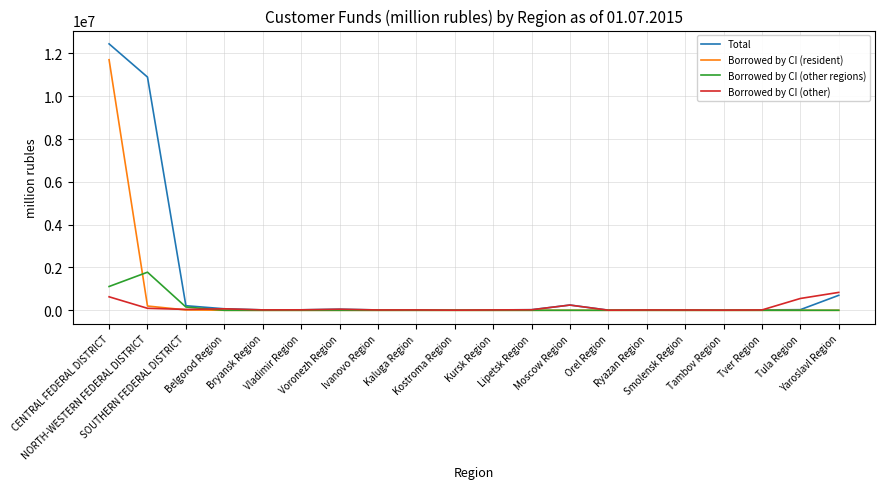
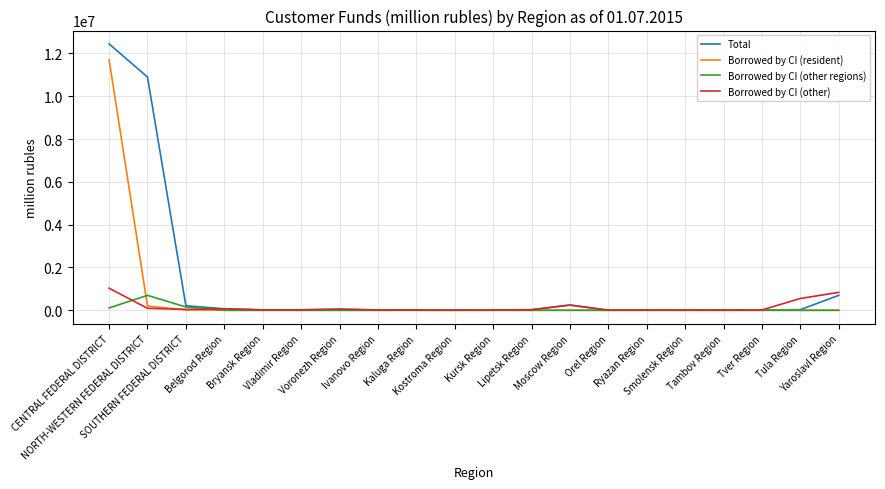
  {
    "Total": {
      "CENTRAL FEDERAL DISTRICT": 12400000,
      "NORTH-WESTERN FEDERAL DISTRICT": 10900000,
      "Yaroslavl Region": 700000
    },
    "Borrowed by CI (resident)": {
      "CENTRAL FEDERAL DISTRICT": 11700000
    },
    "Borrowed by CI (other regions)": {
-     "CENTRAL FEDERAL DISTRICT": 1100000,
-     "NORTH-WESTERN FEDERAL DISTRICT": 1800000
+     "CENTRAL FEDERAL DISTRICT": 100000,
+     "NORTH-WESTERN FEDERAL DISTRICT": 700000
    },
    "Borrowed by CI (other)": {
-     "CENTRAL FEDERAL DISTRICT": 600000,
+     "CENTRAL FEDERAL DISTRICT": 1000000,
      "Tula Region": 600000,
      "Yaroslavl Region": 800000
    }
  }
